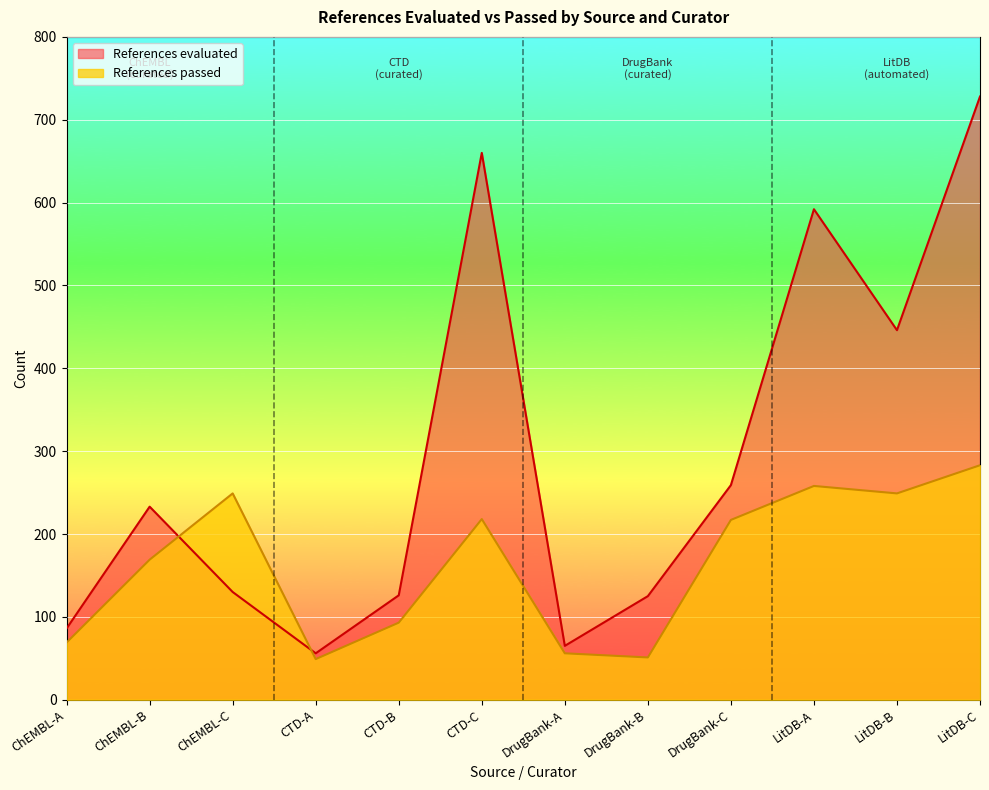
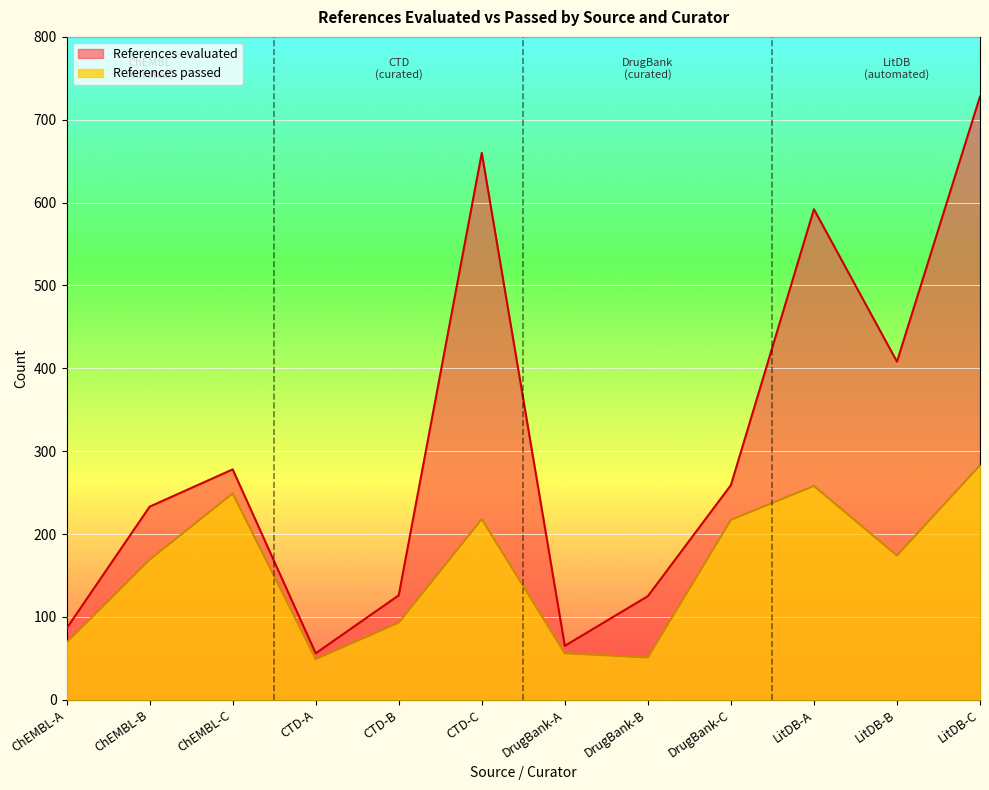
  {
    "References evaluated": {
      "ChEMBL-A": 90,
      "ChEMBL-B": 230,
-     "ChEMBL-C": 130,
+     "ChEMBL-C": 280,
      "CTD-A": 60,
      "CTD-B": 130,
      "CTD-C": 660,
      "DrugBank-A": 70,
      "DrugBank-B": 130,
      "DrugBank-C": 260,
      "LitDB-A": 590,
-     "LitDB-B": 450,
+     "LitDB-B": 410,
      "LitDB-C": 730
    },
    "References passed": {
      "ChEMBL-A": 70,
      "ChEMBL-B": 170,
      "ChEMBL-C": 250,
      "CTD-A": 50,
      "CTD-B": 90,
      "CTD-C": 220,
      "DrugBank-A": 60,
      "DrugBank-B": 50,
      "DrugBank-C": 220,
      "LitDB-A": 260,
-     "LitDB-B": 250,
+     "LitDB-B": 170,
      "LitDB-C": 280
    }
  }
